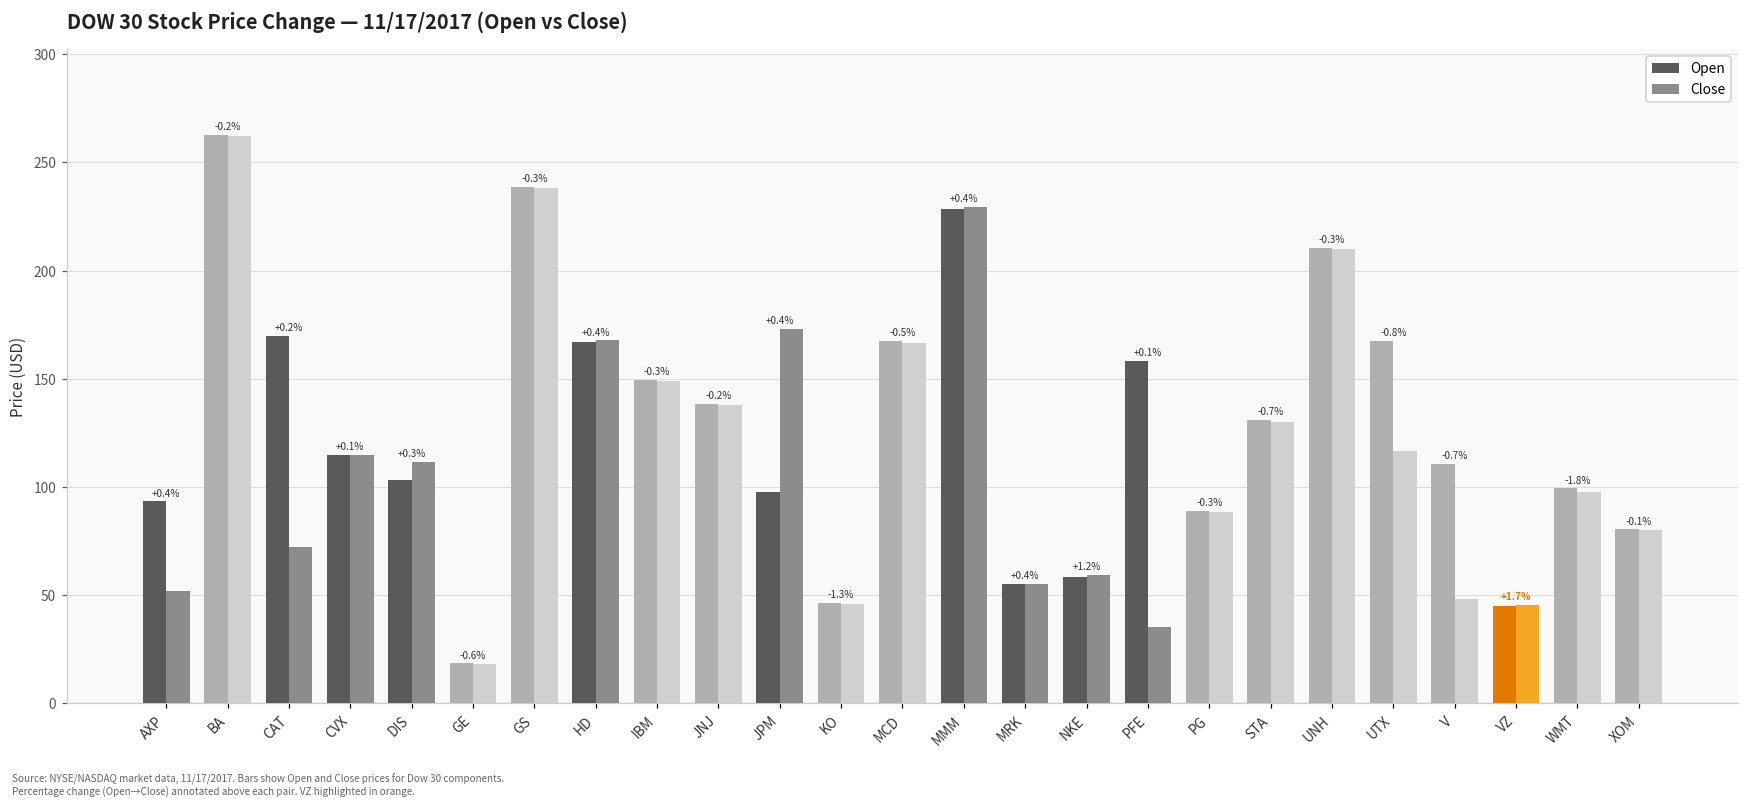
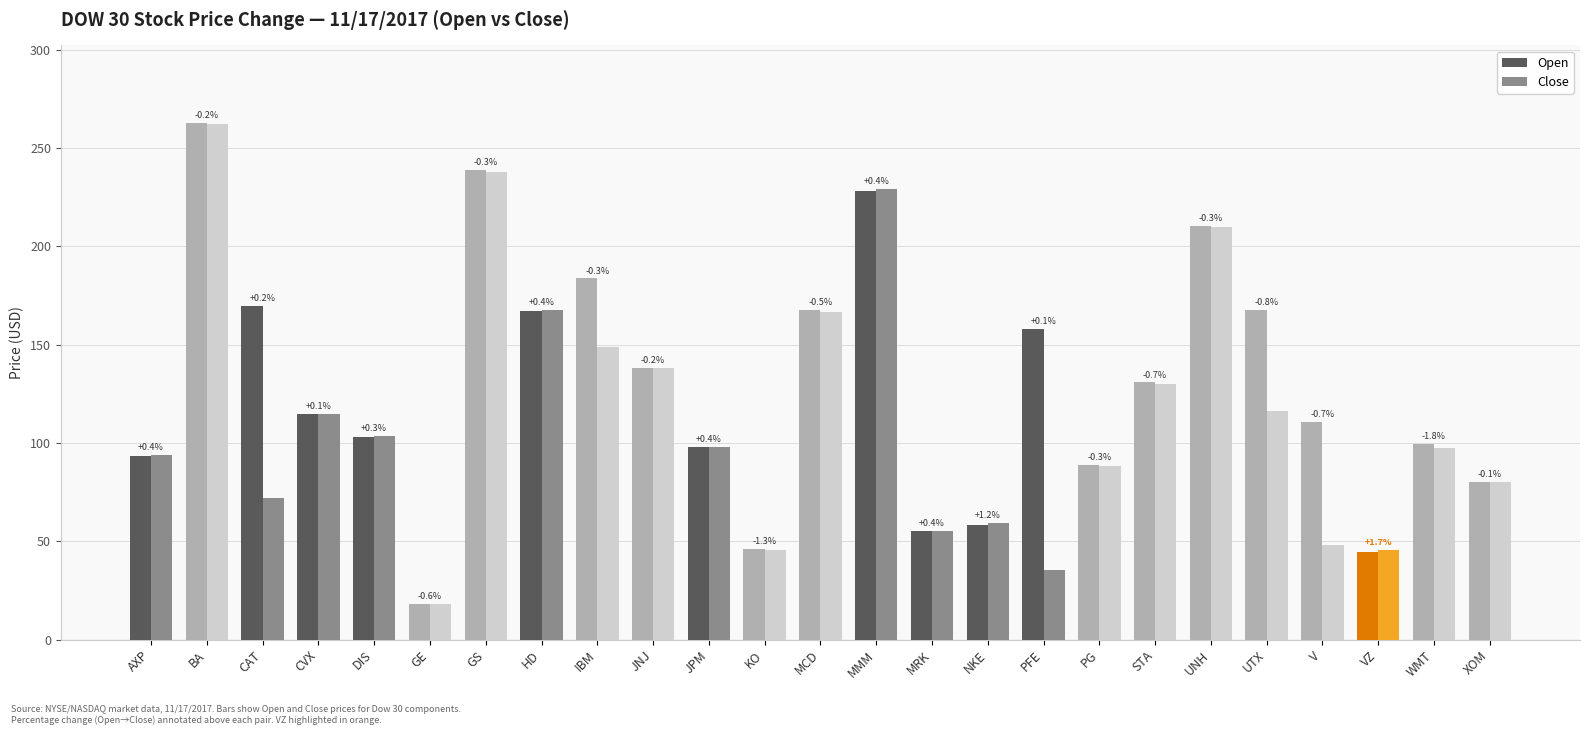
  {
    "Open": {
      "AXP": 93,
      "DIS": 103,
      "HD": 167,
-     "IBM": 150,
+     "IBM": 184,
      "JPM": 98,
      "MMM": 228,
      "NKE": 59,
      "VZ": 45
    },
    "Close": {
-     "AXP": 52,
+     "AXP": 94,
      "BA": 262,
      "CAT": 72,
-     "DIS": 111,
+     "DIS": 103,
      "GS": 238,
      "IBM": 149,
      "JNJ": 138,
-     "JPM": 173,
+     "JPM": 98,
      "KO": 46,
      "MCD": 167,
      "PFE": 35,
      "PG": 88,
      "STA": 130,
      "UNH": 210,
      "UTX": 117,
      "V": 48,
      "WMT": 97
    }
  }
